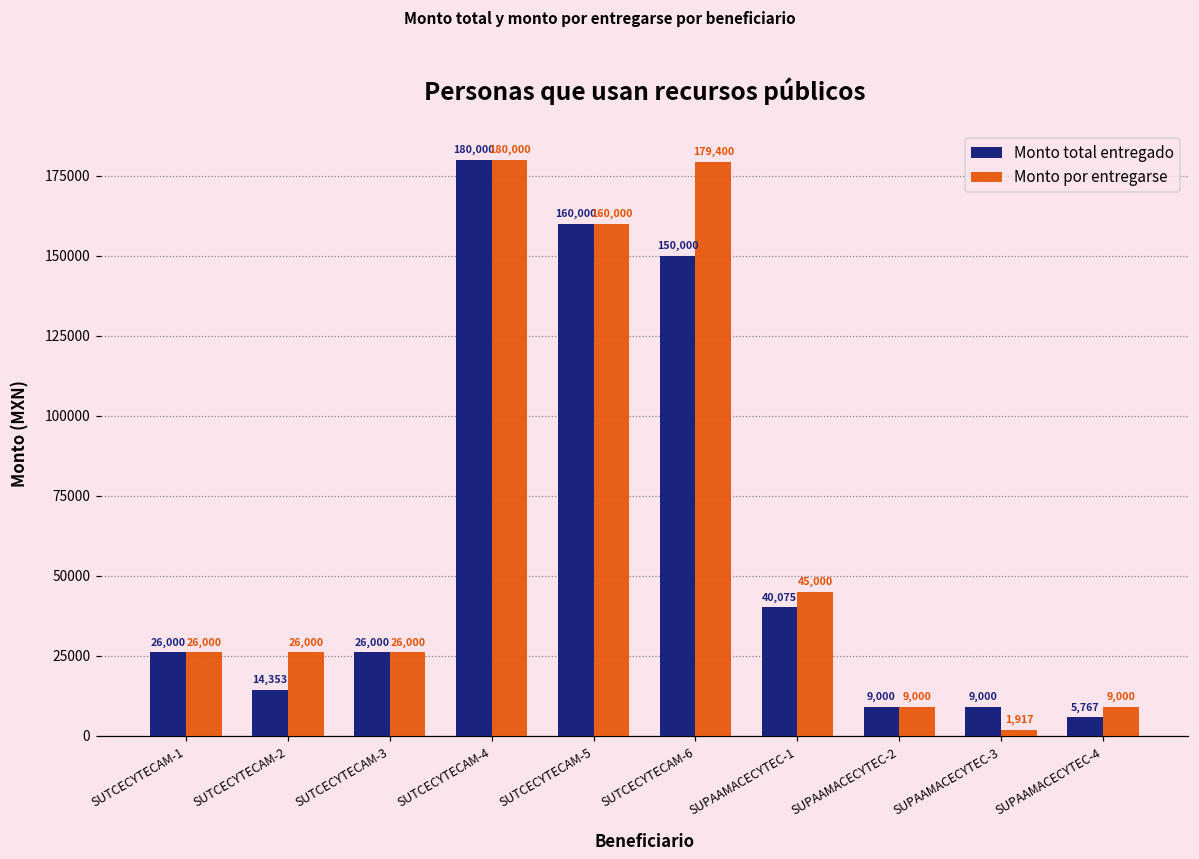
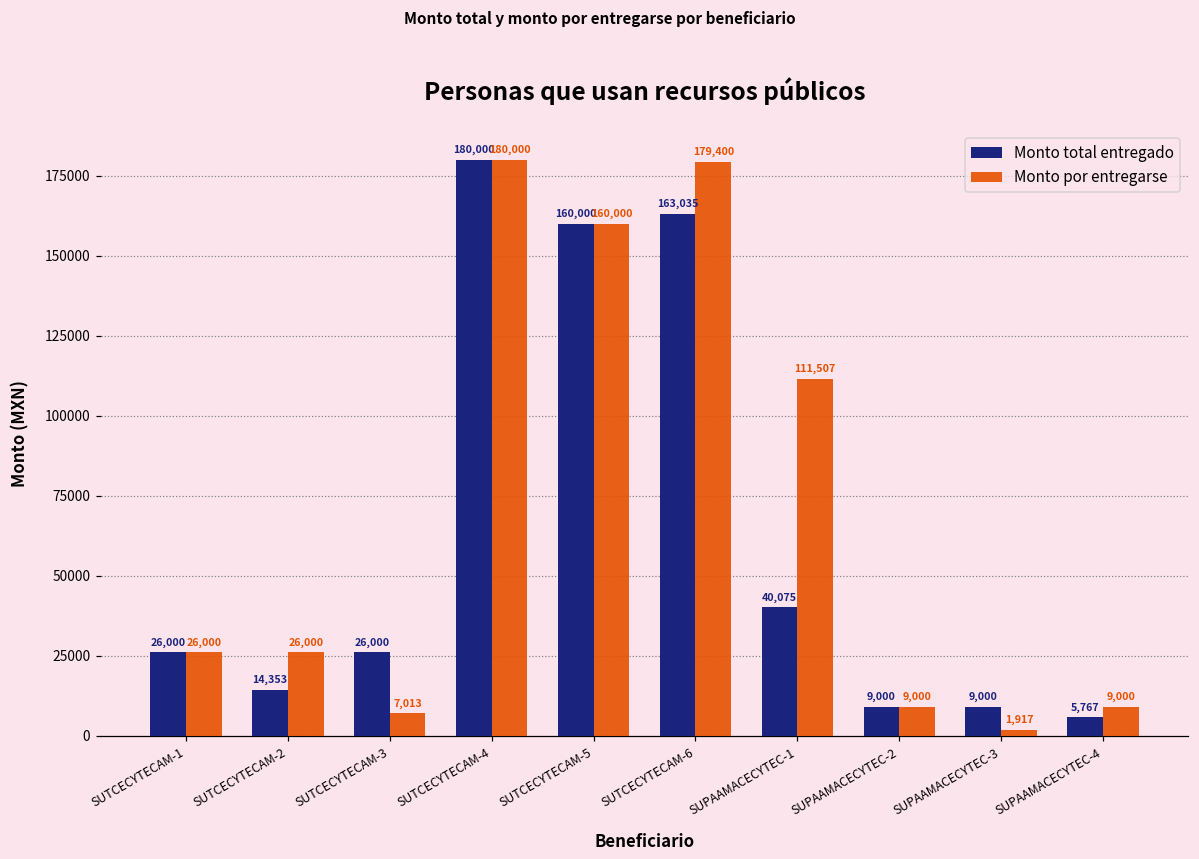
  {
    "Monto total entregado": {
      "SUTCECYTECAM-1": "26,000",
      "SUTCECYTECAM-2": "14,353",
      "SUTCECYTECAM-3": "26,000",
      "SUTCECYTECAM-4": "180,000",
      "SUTCECYTECAM-5": "160,000",
-     "SUTCECYTECAM-6": "150,000",
+     "SUTCECYTECAM-6": "163,035",
      "SUPAAMACECYTEC-1": "40,075",
      "SUPAAMACECYTEC-2": "9,000",
      "SUPAAMACECYTEC-3": "9,000",
      "SUPAAMACECYTEC-4": "5,767"
    },
    "Monto por entregarse": {
      "SUTCECYTECAM-1": "26,000",
      "SUTCECYTECAM-2": "26,000",
-     "SUTCECYTECAM-3": "26,000",
+     "SUTCECYTECAM-3": "7,013",
      "SUTCECYTECAM-4": "180,000",
      "SUTCECYTECAM-5": "160,000",
      "SUTCECYTECAM-6": "179,400",
-     "SUPAAMACECYTEC-1": "45,000",
+     "SUPAAMACECYTEC-1": "111,507",
      "SUPAAMACECYTEC-2": "9,000",
      "SUPAAMACECYTEC-3": "1,917",
      "SUPAAMACECYTEC-4": "9,000"
    }
  }
